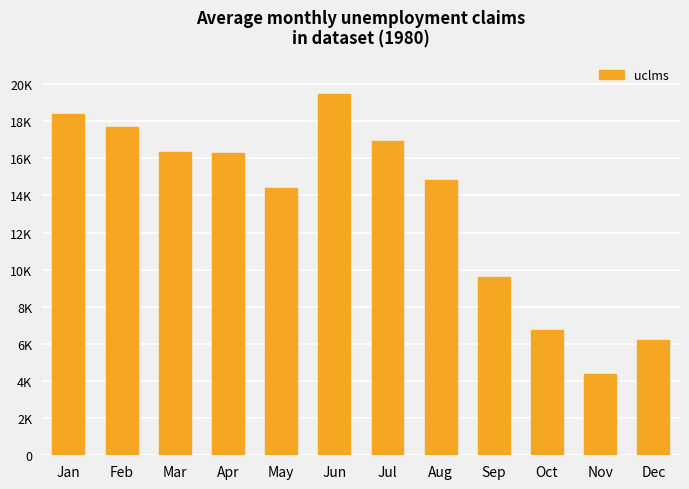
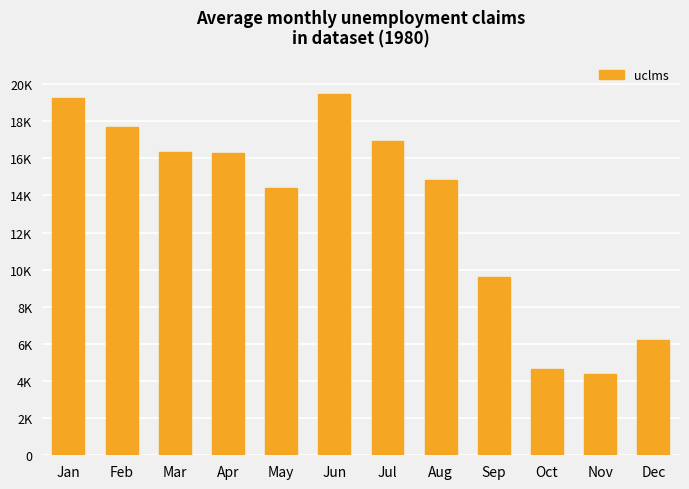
  {
-   "Jan": 18400,
+   "Jan": 19300,
    "Feb": 17700,
    "Mar": 16300,
    "Apr": 16300,
    "May": 14400,
    "Jun": 19500,
    "Jul": 16900,
    "Aug": 14800,
    "Sep": 9600,
-   "Oct": 6700,
+   "Oct": 4700,
    "Nov": 4400,
    "Dec": 6200
  }
